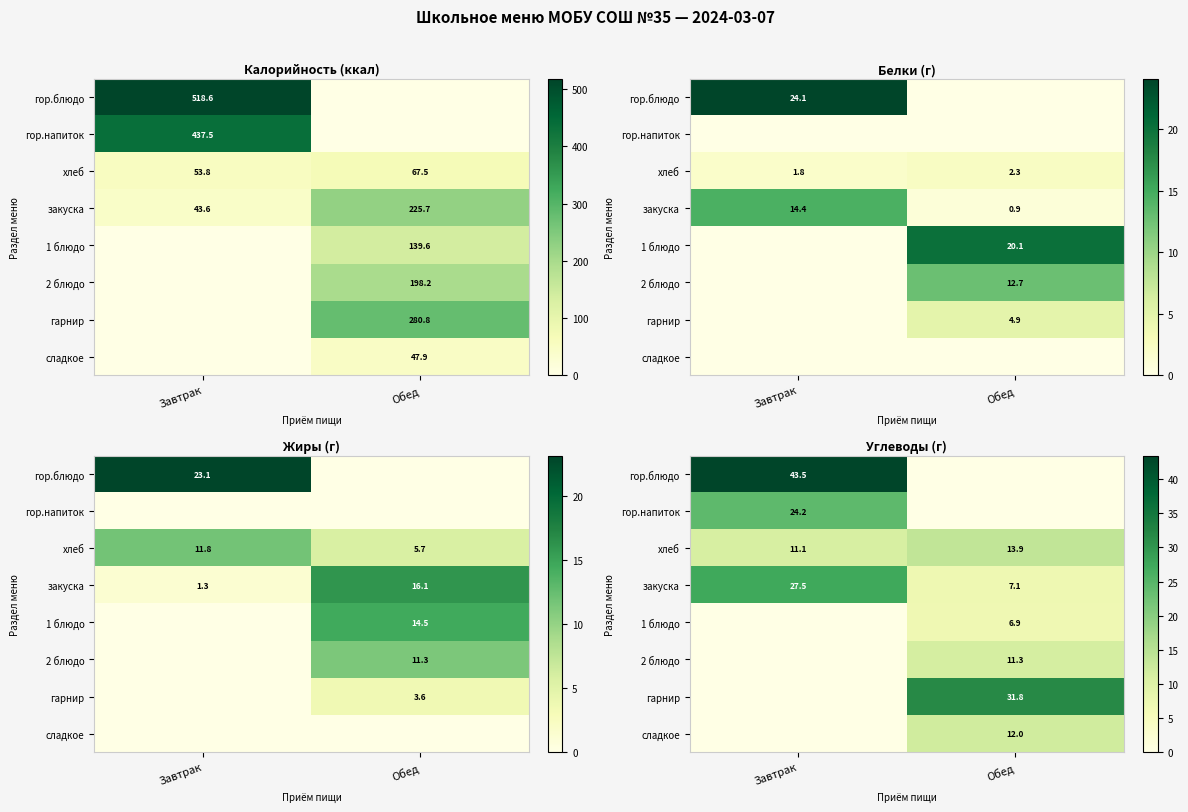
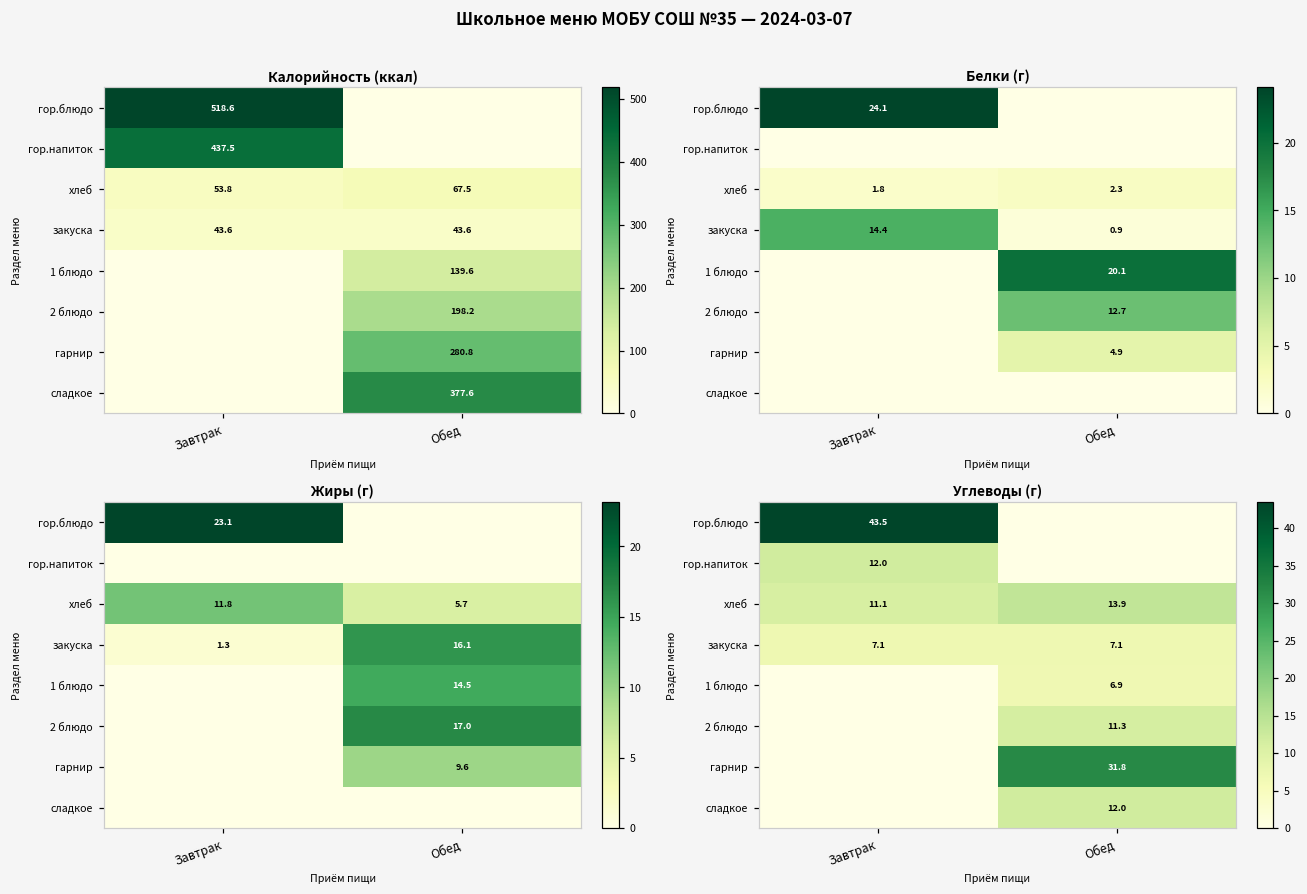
  {
    "Калорийность (ккал)": {
      "гор.блюдо": {
        "Завтрак": 518.6
      },
      "гор.напиток": {
        "Завтрак": 437.5
      },
      "хлеб": {
        "Завтрак": 53.8,
        "Обед": 67.5
      },
      "закуска": {
        "Завтрак": 43.6,
-       "Обед": 225.7
+       "Обед": 43.6
      },
      "1 блюдо": {
        "Обед": 139.6
      },
      "2 блюдо": {
        "Обед": 198.2
      },
      "гарнир": {
        "Обед": 280.8
      },
      "сладкое": {
-       "Обед": 47.9
+       "Обед": 377.6
      }
    },
    "Белки (г)": {
      "гор.блюдо": {
        "Завтрак": 24.1
      },
      "хлеб": {
        "Завтрак": 1.8,
        "Обед": 2.3
      },
      "закуска": {
        "Завтрак": 14.4,
        "Обед": 0.9
      },
      "1 блюдо": {
        "Обед": 20.1
      },
      "2 блюдо": {
        "Обед": 12.7
      },
      "гарнир": {
        "Обед": 4.9
      }
    },
    "Жиры (г)": {
      "гор.блюдо": {
        "Завтрак": 23.1
      },
      "хлеб": {
        "Завтрак": 11.8,
        "Обед": 5.7
      },
      "закуска": {
        "Завтрак": 1.3,
        "Обед": 16.1
      },
      "1 блюдо": {
        "Обед": 14.5
      },
      "2 блюдо": {
-       "Обед": 11.3
+       "Обед": 17.0
      },
      "гарнир": {
-       "Обед": 3.6
+       "Обед": 9.6
      }
    },
    "Углеводы (г)": {
      "гор.блюдо": {
        "Завтрак": 43.5
      },
      "гор.напиток": {
-       "Завтрак": 24.2
+       "Завтрак": 12.0
      },
      "хлеб": {
        "Завтрак": 11.1,
        "Обед": 13.9
      },
      "закуска": {
-       "Завтрак": 27.5,
+       "Завтрак": 7.1,
        "Обед": 7.1
      },
      "1 блюдо": {
        "Обед": 6.9
      },
      "2 блюдо": {
        "Обед": 11.3
      },
      "гарнир": {
        "Обед": 31.8
      },
      "сладкое": {
        "Обед": 12.0
      }
    }
  }
